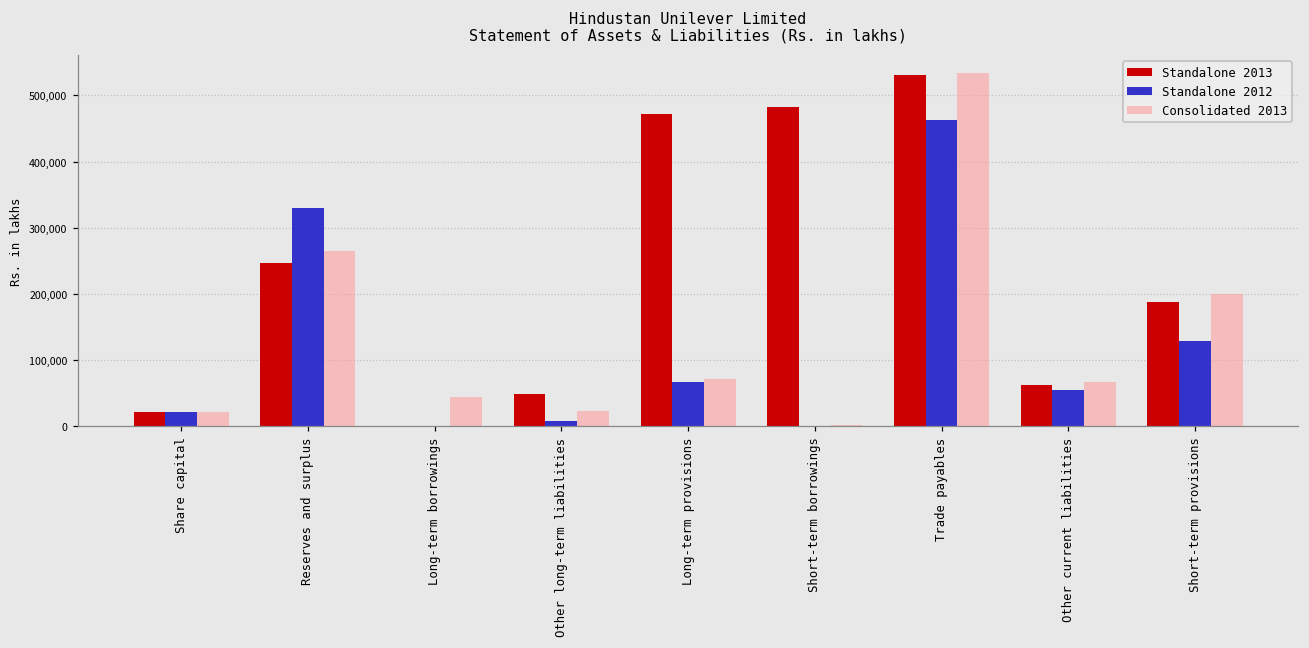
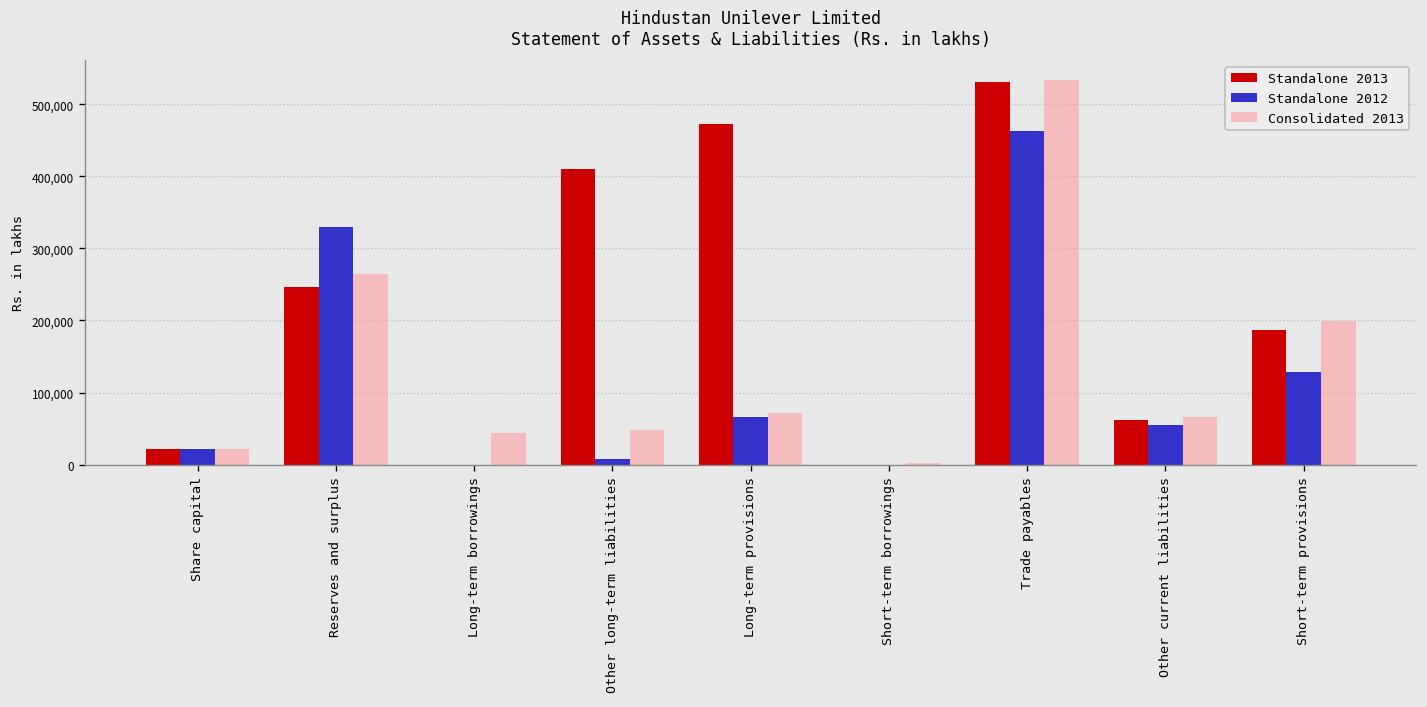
  {
    "Standalone 2013": {
      "Share capital": "20,000",
      "Reserves and surplus": "250,000",
      "Long-term borrowings": "0",
-     "Other long-term liabilities": "50,000",
+     "Other long-term liabilities": "410,000",
      "Long-term provisions": "470,000",
-     "Short-term borrowings": "480,000",
+     "Short-term borrowings": "0",
      "Trade payables": "530,000",
      "Other current liabilities": "60,000",
      "Short-term provisions": "190,000"
    },
    "Standalone 2012": {
      "Share capital": "20,000",
      "Reserves and surplus": "330,000",
      "Long-term borrowings": "0",
      "Other long-term liabilities": "10,000",
      "Long-term provisions": "70,000",
      "Short-term borrowings": "0",
      "Trade payables": "460,000",
      "Other current liabilities": "50,000",
      "Short-term provisions": "130,000"
    },
    "Consolidated 2013": {
      "Share capital": "20,000",
      "Reserves and surplus": "260,000",
      "Long-term borrowings": "40,000",
-     "Other long-term liabilities": "20,000",
+     "Other long-term liabilities": "50,000",
      "Long-term provisions": "70,000",
      "Trade payables": "530,000",
      "Other current liabilities": "70,000",
      "Short-term provisions": "200,000"
    }
  }
